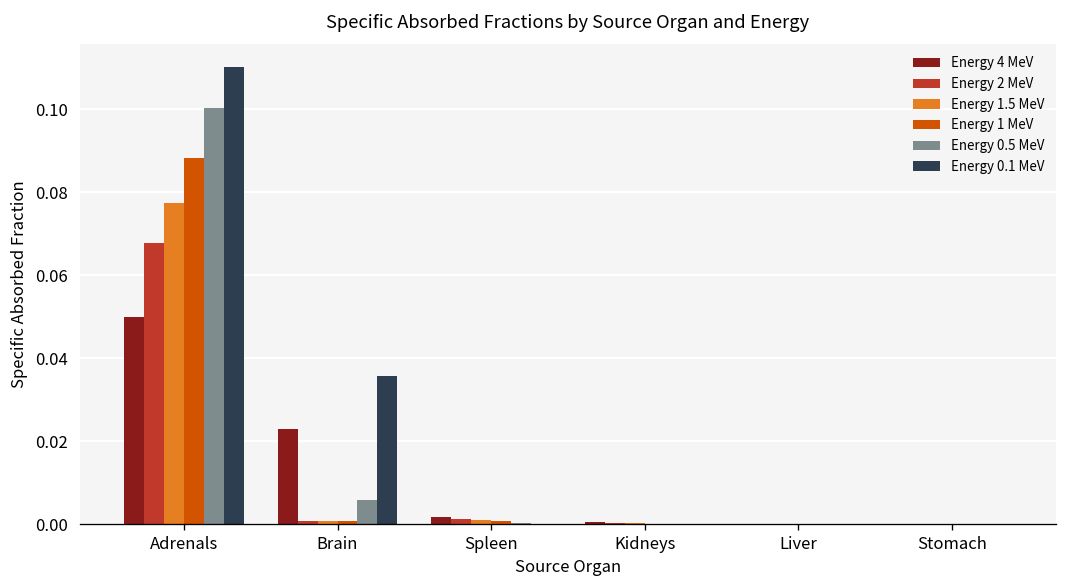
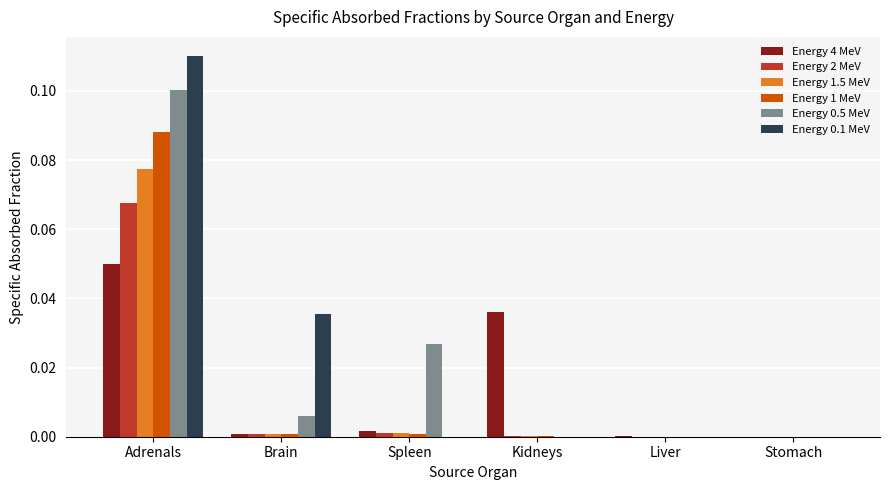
  {
    "Energy 4 MeV": {
      "Adrenals": 0.050,
-     "Brain": 0.023,
+     "Brain": 0.001,
      "Spleen": 0.002,
-     "Kidneys": 0.000
+     "Kidneys": 0.036
    },
    "Energy 0.5 MeV": {
      "Adrenals": 0.100,
      "Brain": 0.006,
-     "Spleen": 0.000
+     "Spleen": 0.027
    },
    "Energy 0.1 MeV": {
      "Adrenals": 0.110,
      "Brain": 0.036
    }
  }
